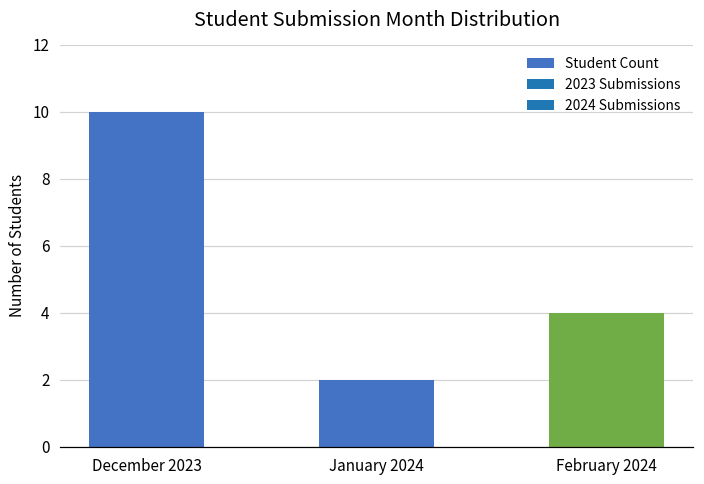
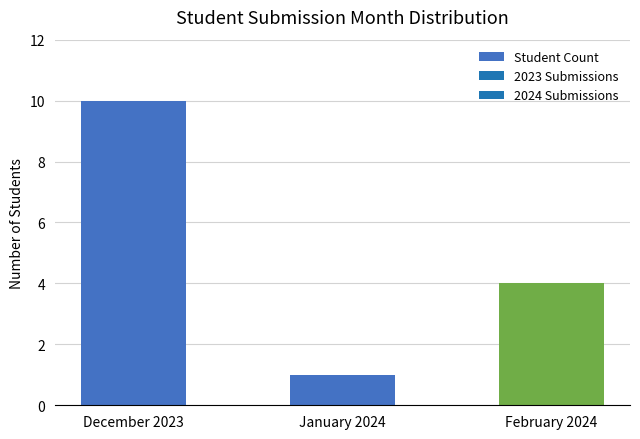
  {
    "December 2023": 10,
-   "January 2024": 2,
+   "January 2024": 1,
    "February 2024": 4
  }
